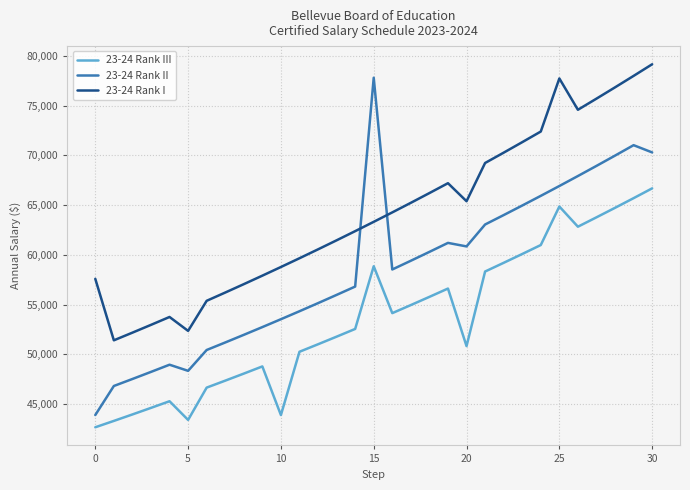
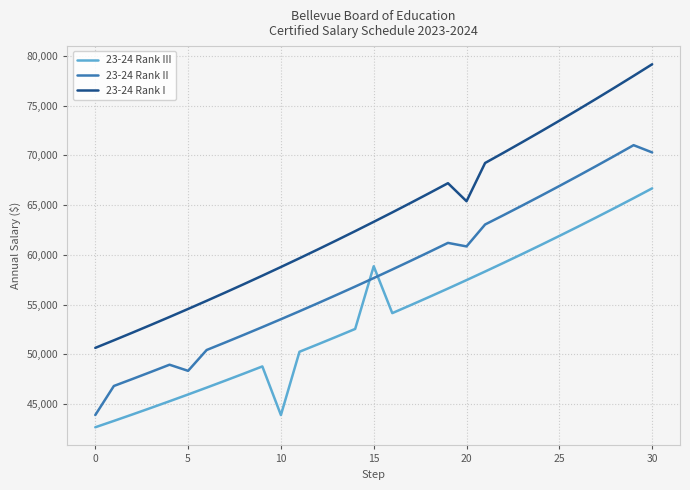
  {
    "23-24 Rank III": {
      "0": "43,000",
-     "5": "43,000",
+     "5": "46,000",
      "10": "44,000",
      "15": "59,000",
-     "20": "51,000",
-     "25": "65,000",
+     "20": "57,000",
+     "25": "62,000",
      "30": "67,000"
    },
    "23-24 Rank II": {
      "0": "44,000",
      "5": "48,000",
      "10": "54,000",
-     "15": "78,000",
+     "15": "58,000",
      "20": "61,000",
      "25": "67,000",
      "30": "70,000"
    },
    "23-24 Rank I": {
-     "0": "58,000",
-     "5": "52,000",
+     "0": "51,000",
+     "5": "55,000",
      "10": "59,000",
      "15": "63,000",
      "20": "65,000",
-     "25": "78,000",
+     "25": "73,000",
      "30": "79,000"
    }
  }
